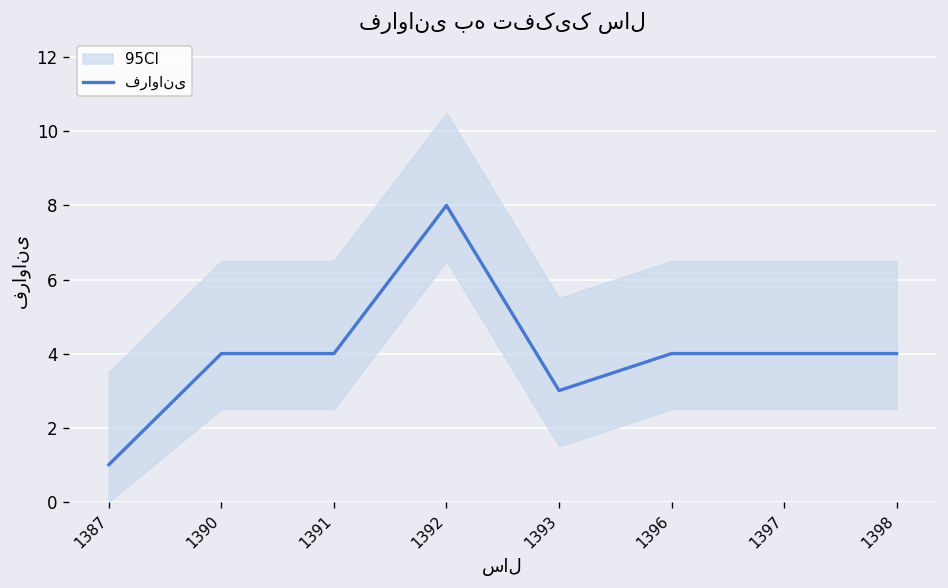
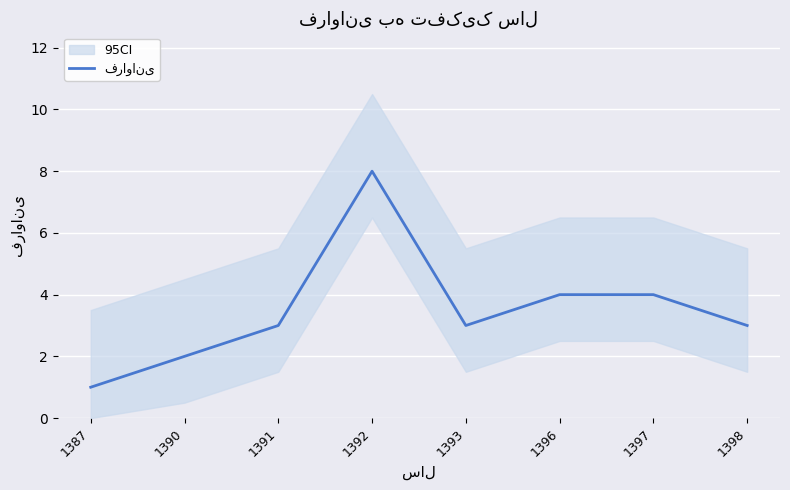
  {
    "فراوانی": {
      "1387": 1,
-     "1390": 4,
-     "1391": 4,
+     "1390": 2,
+     "1391": 3,
      "1392": 8,
      "1393": 3,
      "1396": 4,
      "1397": 4,
-     "1398": 4
+     "1398": 3
    },
    "95CI": {
      "1387": 3.5
    }
  }
